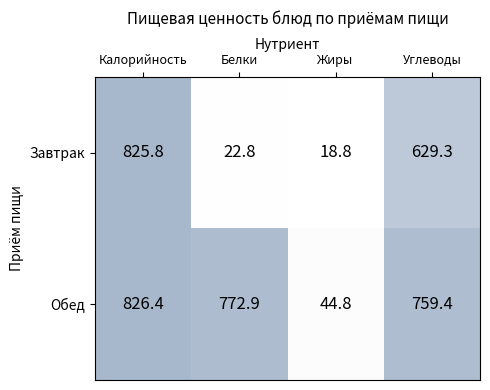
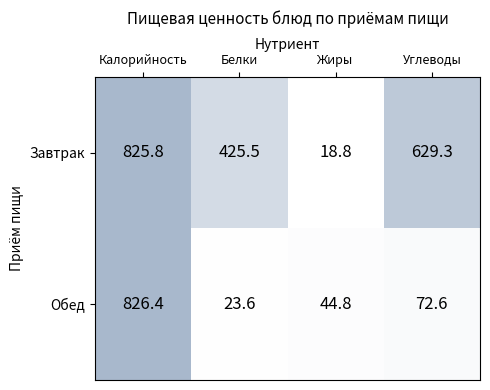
  {
    "Завтрак": {
      "Калорийность": 825.8,
-     "Белки": 22.8,
+     "Белки": 425.5,
      "Жиры": 18.8,
      "Углеводы": 629.3
    },
    "Обед": {
      "Калорийность": 826.4,
-     "Белки": 772.9,
+     "Белки": 23.6,
      "Жиры": 44.8,
-     "Углеводы": 759.4
+     "Углеводы": 72.6
    }
  }
